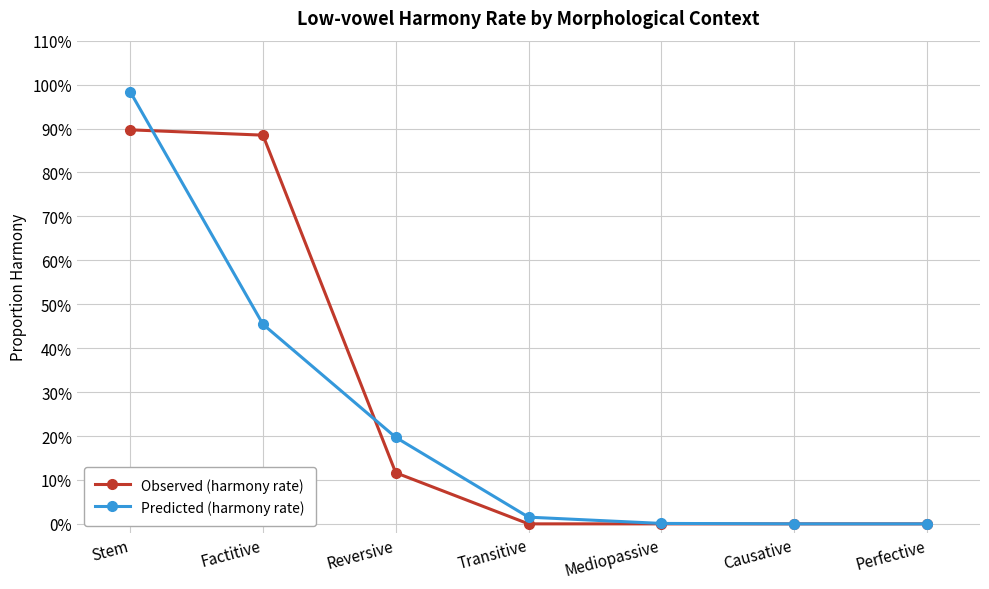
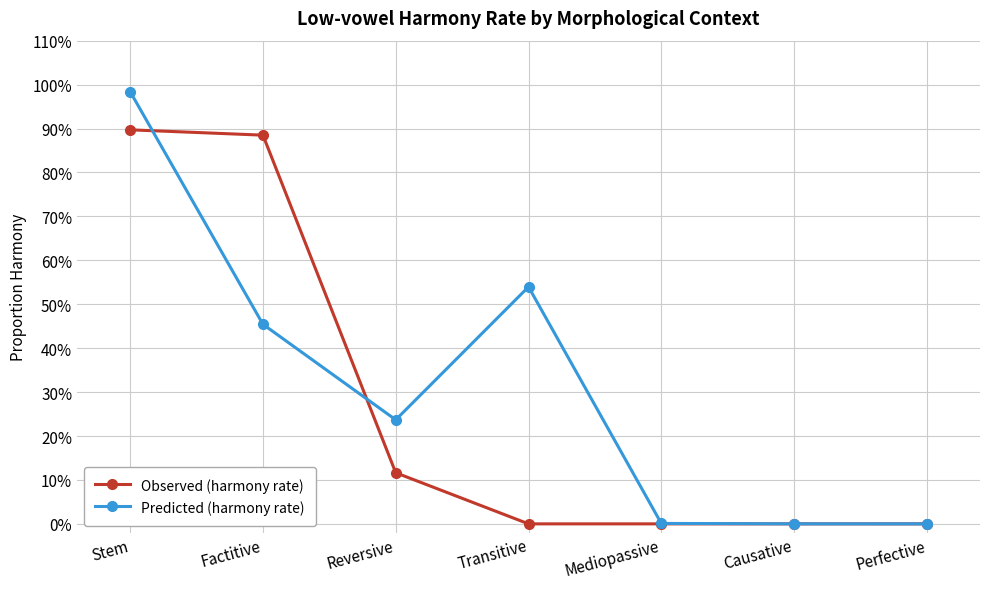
  {
    "Observed (harmony rate)": {
      "Stem": "90%",
      "Factitive": "88%",
      "Reversive": "12%",
      "Transitive": "0%"
    },
    "Predicted (harmony rate)": {
      "Stem": "98%",
      "Factitive": "45%",
-     "Reversive": "20%",
-     "Transitive": "2%"
+     "Reversive": "24%",
+     "Transitive": "54%"
    }
  }
